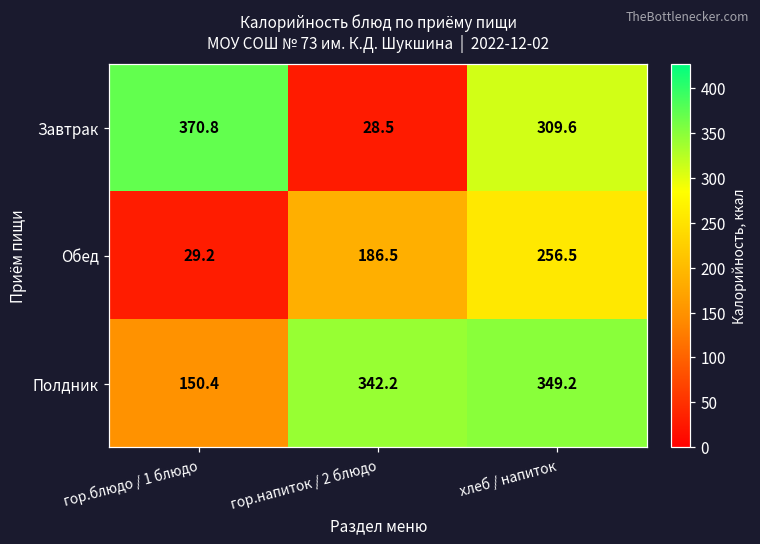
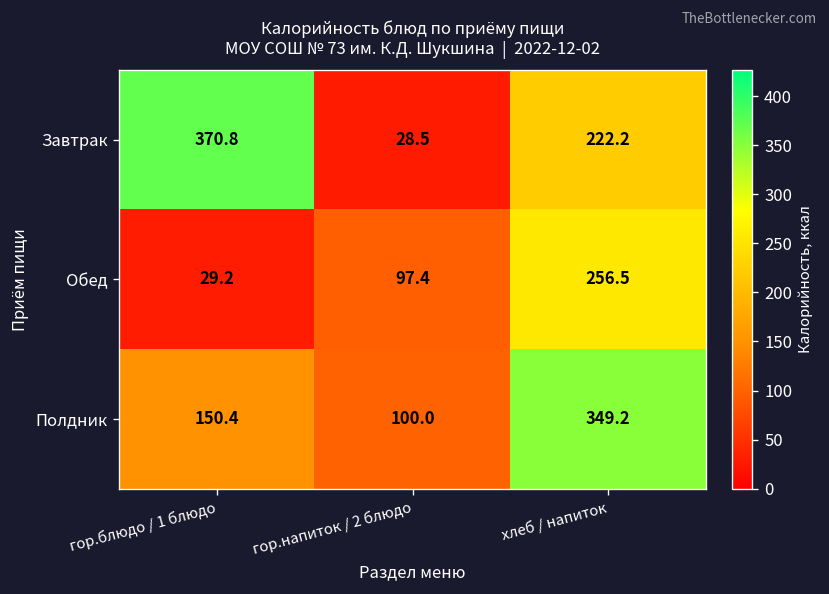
  {
    "Завтрак": {
      "гор.блюдо / 1 блюдо": 370.8,
      "гор.напиток / 2 блюдо": 28.5,
-     "хлеб / напиток": 309.6
+     "хлеб / напиток": 222.2
    },
    "Обед": {
      "гор.блюдо / 1 блюдо": 29.2,
-     "гор.напиток / 2 блюдо": 186.5,
+     "гор.напиток / 2 блюдо": 97.4,
      "хлеб / напиток": 256.5
    },
    "Полдник": {
      "гор.блюдо / 1 блюдо": 150.4,
-     "гор.напиток / 2 блюдо": 342.2,
+     "гор.напиток / 2 блюдо": 100.0,
      "хлеб / напиток": 349.2
    }
  }
